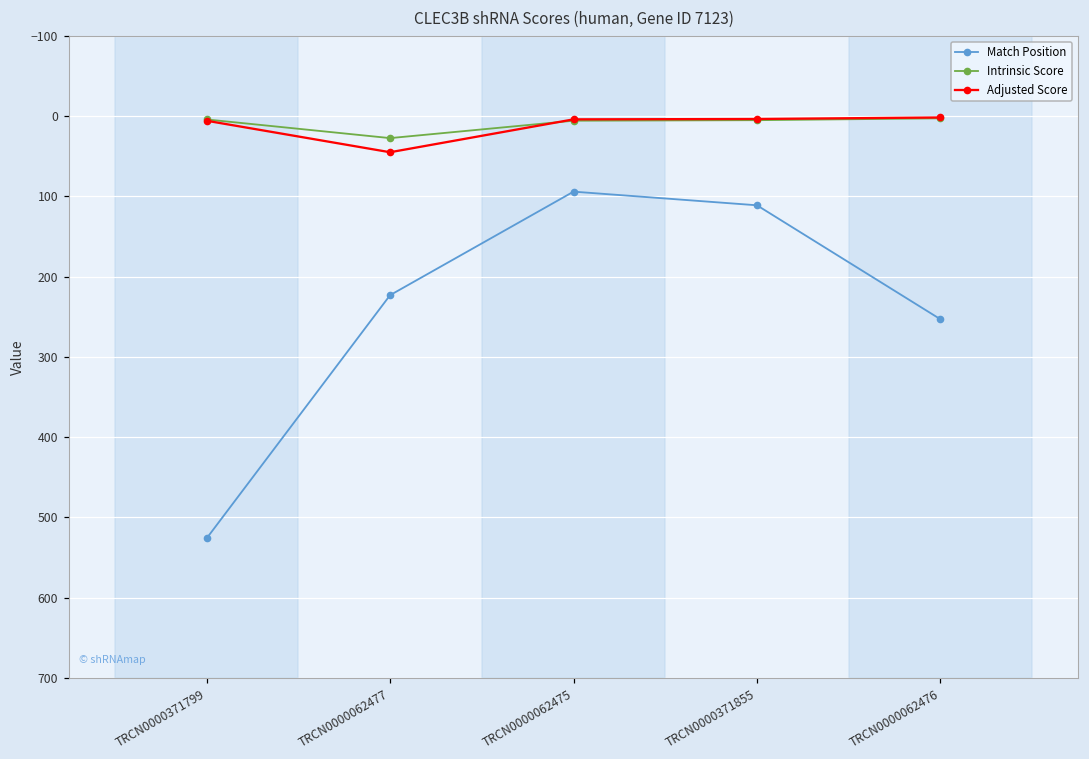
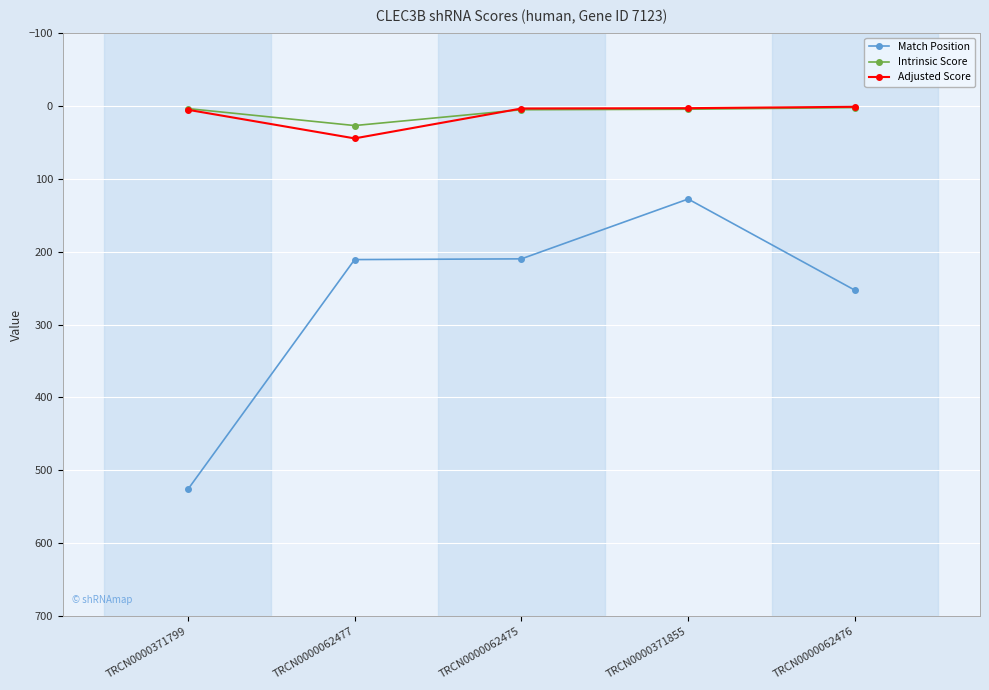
  {
    "Match Position": {
      "TRCN0000371799": 530,
-     "TRCN0000062477": 220,
-     "TRCN0000062475": 90,
-     "TRCN0000371855": 110,
+     "TRCN0000062477": 210,
+     "TRCN0000062475": 210,
+     "TRCN0000371855": 130,
      "TRCN0000062476": 250
    },
    "Intrinsic Score": {
      "TRCN0000062477": 30
    },
    "Adjusted Score": {
      "TRCN0000062477": 40
    }
  }
